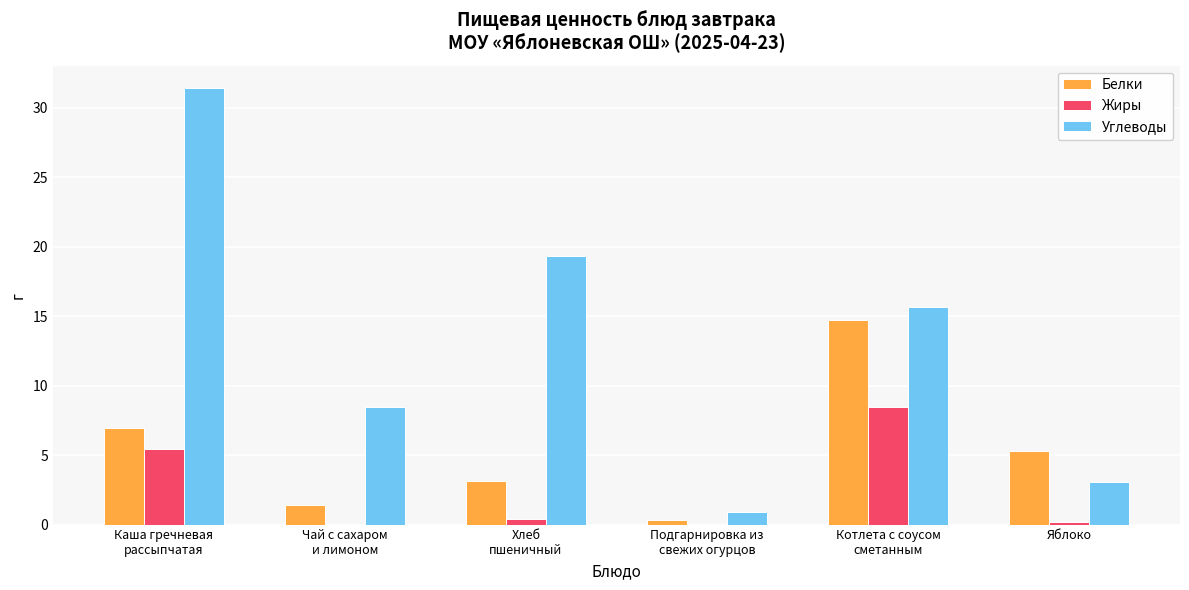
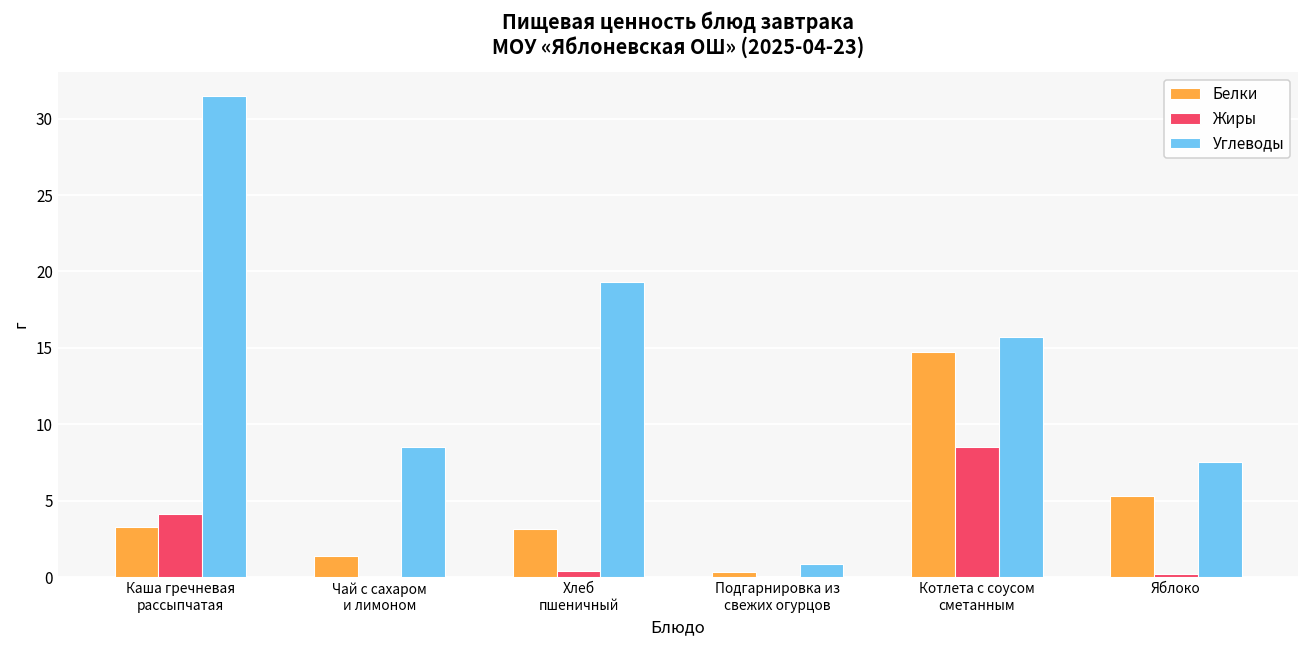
  {
    "Белки": {
-     "Каша гречневая рассыпчатая": 7.0,
+     "Каша гречневая рассыпчатая": 3.3,
      "Чай с сахаром и лимоном": 1.4,
      "Хлеб пшеничный": 3.2,
      "Подгарнировка из свежих огурцов": 0.3,
      "Котлета с соусом сметанным": 14.7,
      "Яблоко": 5.3
    },
    "Жиры": {
-     "Каша гречневая рассыпчатая": 5.4,
+     "Каша гречневая рассыпчатая": 4.1,
      "Хлеб пшеничный": 0.4,
      "Котлета с соусом сметанным": 8.5,
      "Яблоко": 0.2
    },
    "Углеводы": {
      "Каша гречневая рассыпчатая": 31.5,
      "Чай с сахаром и лимоном": 8.5,
      "Хлеб пшеничный": 19.3,
      "Подгарнировка из свежих огурцов": 0.9,
      "Котлета с соусом сметанным": 15.7,
-     "Яблоко": 3.1
+     "Яблоко": 7.5
    }
  }
